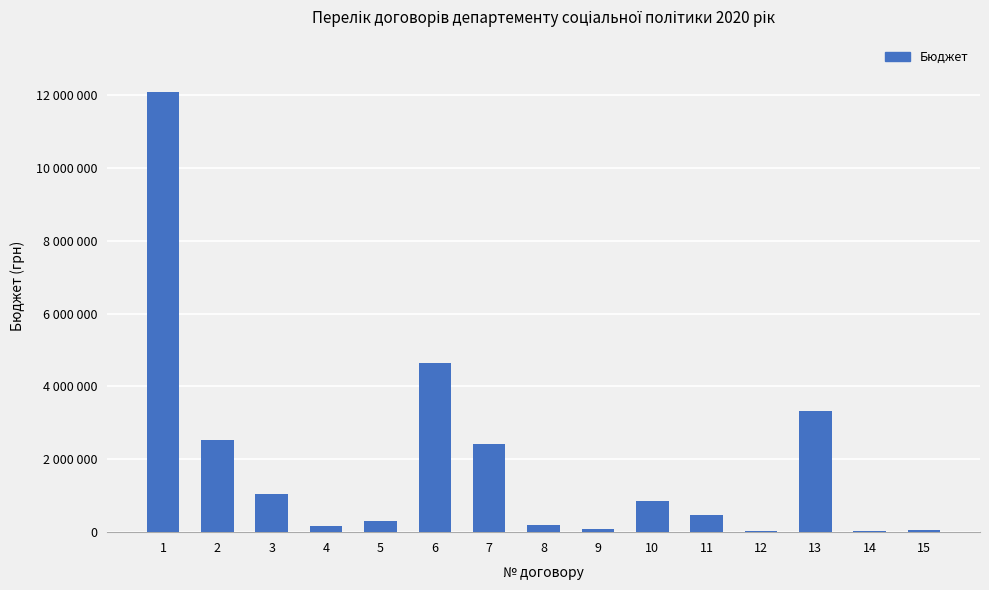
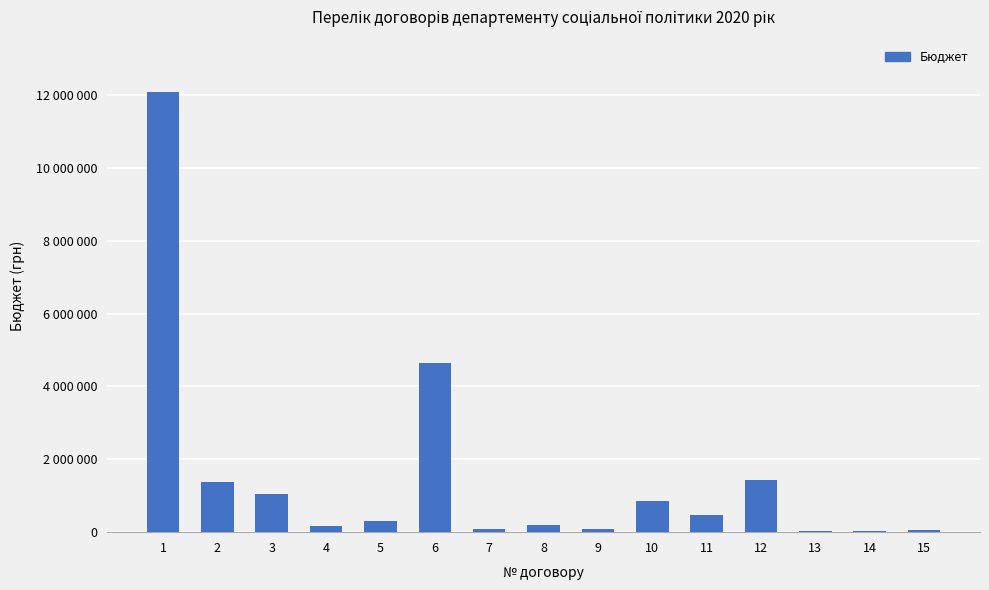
  {
    "1": 12100000,
-   "2": 2500000,
+   "2": 1400000,
    "3": 1100000,
    "4": 200000,
    "5": 300000,
    "6": 4600000,
-   "7": 2400000,
+   "7": 100000,
    "8": 200000,
    "9": 100000,
    "10": 800000,
    "11": 500000,
-   "12": 0,
-   "13": 3300000
+   "12": 1400000,
+   "13": 0
  }
